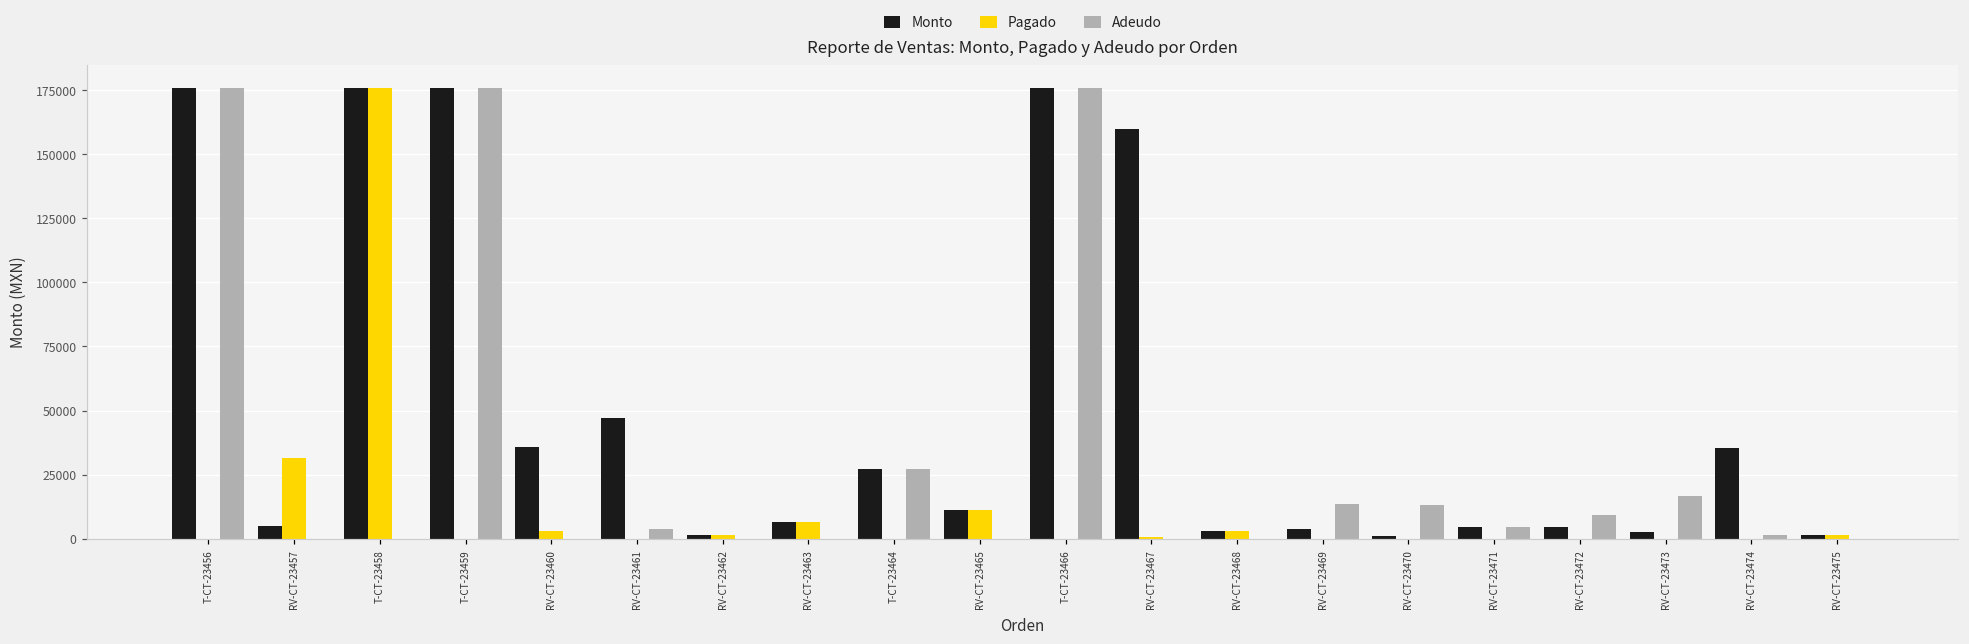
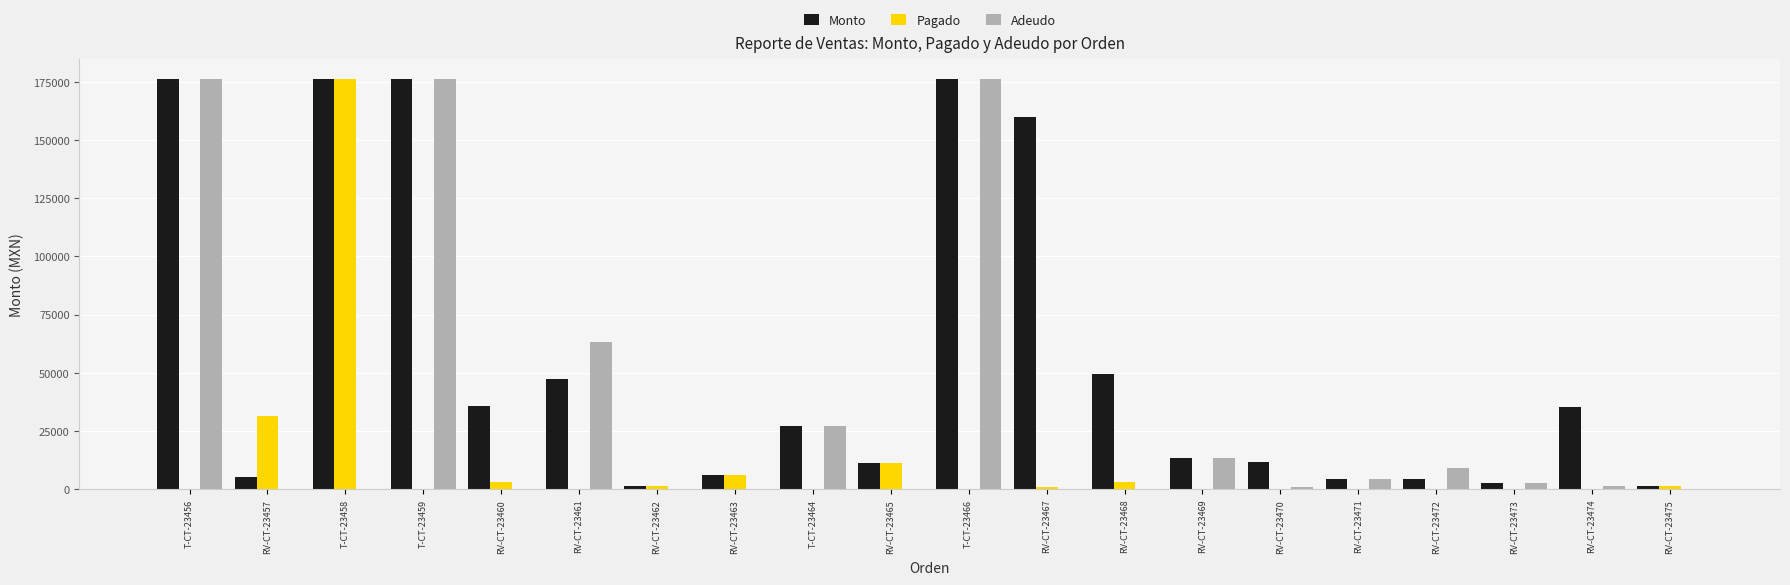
  {
    "Monto": {
      "T-CT-23456": 176000,
      "RV-CT-23457": 5000,
      "T-CT-23458": 176000,
      "T-CT-23459": 176000,
      "RV-CT-23460": 36000,
      "RV-CT-23461": 47000,
      "RV-CT-23462": 2000,
      "RV-CT-23463": 6000,
      "T-CT-23464": 27000,
      "RV-CT-23465": 11000,
      "T-CT-23466": 176000,
      "RV-CT-23467": 160000,
-     "RV-CT-23468": 3000,
-     "RV-CT-23469": 4000,
-     "RV-CT-23470": 1000,
+     "RV-CT-23468": 49000,
+     "RV-CT-23469": 14000,
+     "RV-CT-23470": 12000,
      "RV-CT-23471": 5000,
      "RV-CT-23472": 4000,
      "RV-CT-23473": 3000,
      "RV-CT-23474": 35000,
      "RV-CT-23475": 2000
    },
    "Pagado": {
      "T-CT-23456": 0,
      "RV-CT-23457": 31000,
      "T-CT-23458": 176000,
      "T-CT-23459": 0,
      "RV-CT-23460": 3000,
      "RV-CT-23461": 0,
      "RV-CT-23462": 2000,
      "RV-CT-23463": 6000,
      "T-CT-23464": 0,
      "RV-CT-23465": 11000,
      "T-CT-23466": 0,
      "RV-CT-23468": 3000,
      "RV-CT-23469": 0,
      "RV-CT-23470": 0,
      "RV-CT-23471": 0,
      "RV-CT-23472": 0,
      "RV-CT-23473": 0,
      "RV-CT-23474": 0,
      "RV-CT-23475": 2000
    },
    "Adeudo": {
      "T-CT-23456": 176000,
      "RV-CT-23457": 0,
      "T-CT-23458": 0,
      "T-CT-23459": 176000,
      "RV-CT-23460": 0,
-     "RV-CT-23461": 4000,
+     "RV-CT-23461": 63000,
      "RV-CT-23462": 0,
      "RV-CT-23463": 0,
      "T-CT-23464": 27000,
      "RV-CT-23465": 0,
      "T-CT-23466": 176000,
      "RV-CT-23467": 0,
      "RV-CT-23468": 0,
      "RV-CT-23469": 14000,
-     "RV-CT-23470": 13000,
+     "RV-CT-23470": 1000,
      "RV-CT-23471": 5000,
      "RV-CT-23472": 9000,
-     "RV-CT-23473": 17000,
+     "RV-CT-23473": 3000,
      "RV-CT-23474": 2000,
      "RV-CT-23475": 0
    }
  }
